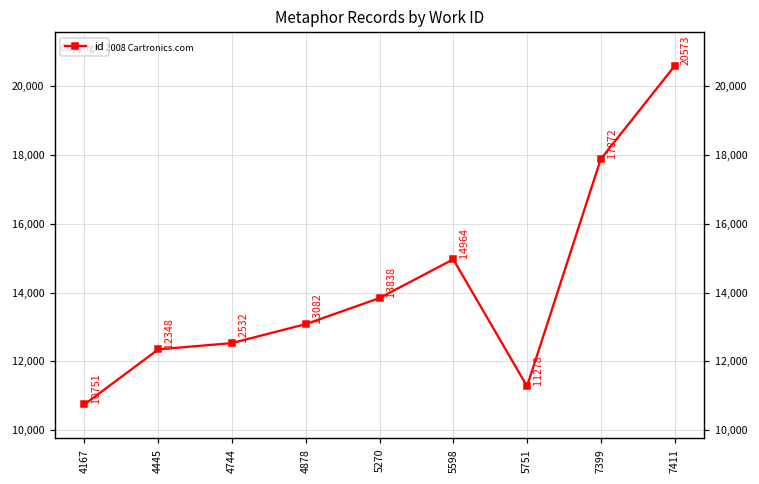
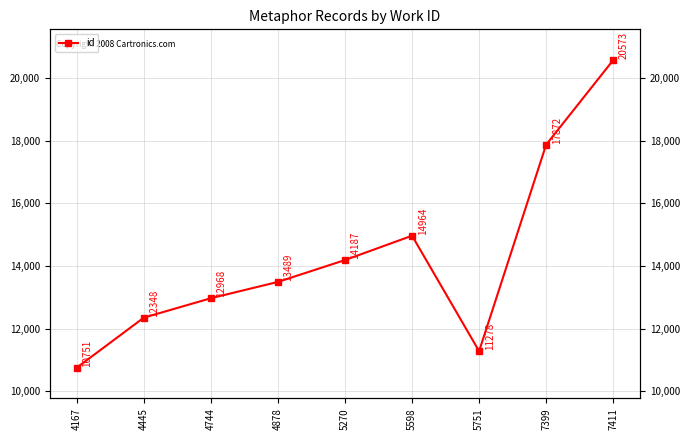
  {
    "4167": 10751,
    "4445": 12348,
-   "4744": 12532,
-   "4878": 13082,
-   "5270": 13838,
+   "4744": 12968,
+   "4878": 13489,
+   "5270": 14187,
    "5598": 14964,
    "5751": 11278,
    "7399": 17872,
    "7411": 20573
  }
